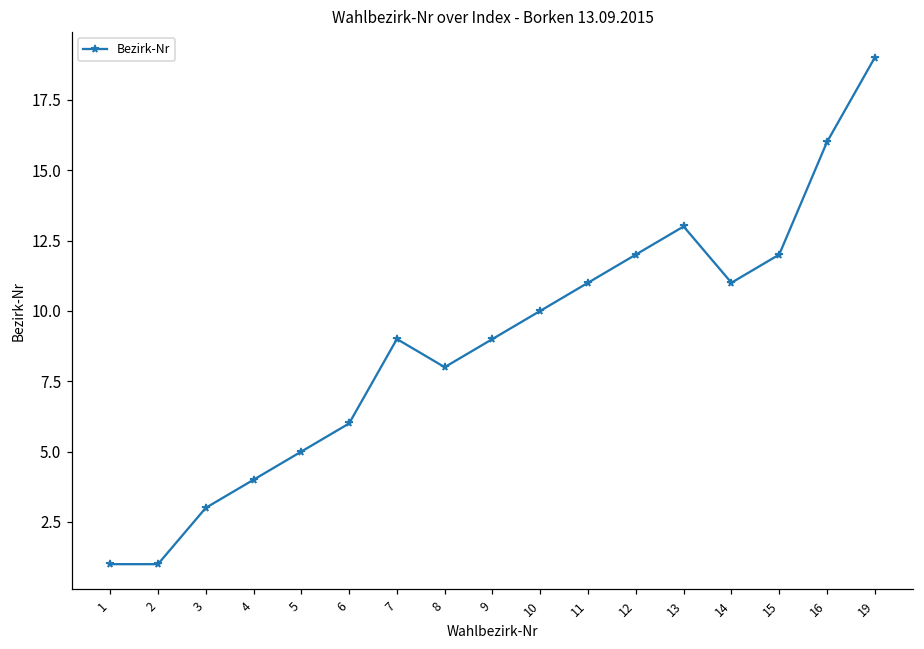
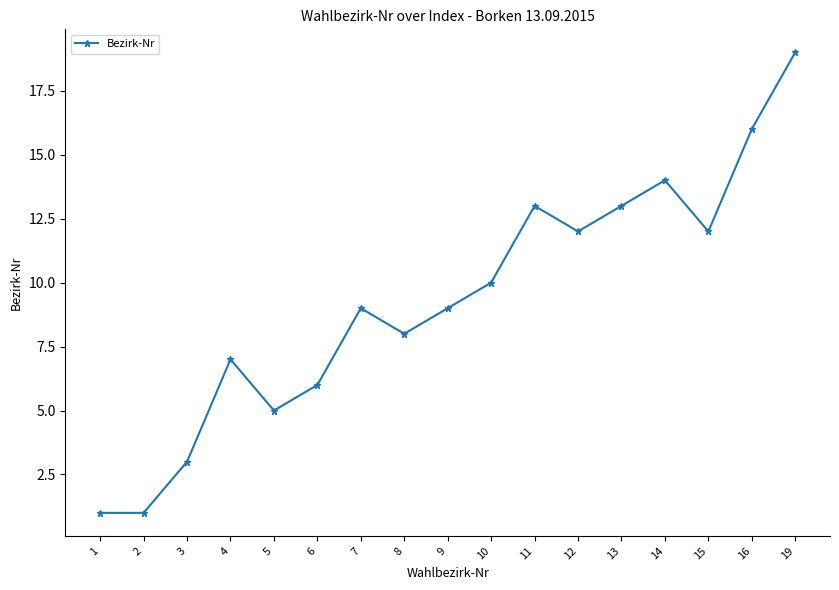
  {
    "1": 1,
    "2": 1,
    "3": 3,
-   "4": 4,
+   "4": 7,
    "5": 5,
    "6": 6,
    "7": 9,
    "8": 8,
    "9": 9,
    "10": 10,
-   "11": 11,
+   "11": 13,
    "12": 12,
    "13": 13,
-   "14": 11,
+   "14": 14,
    "15": 12,
    "16": 16,
    "19": 19
  }
